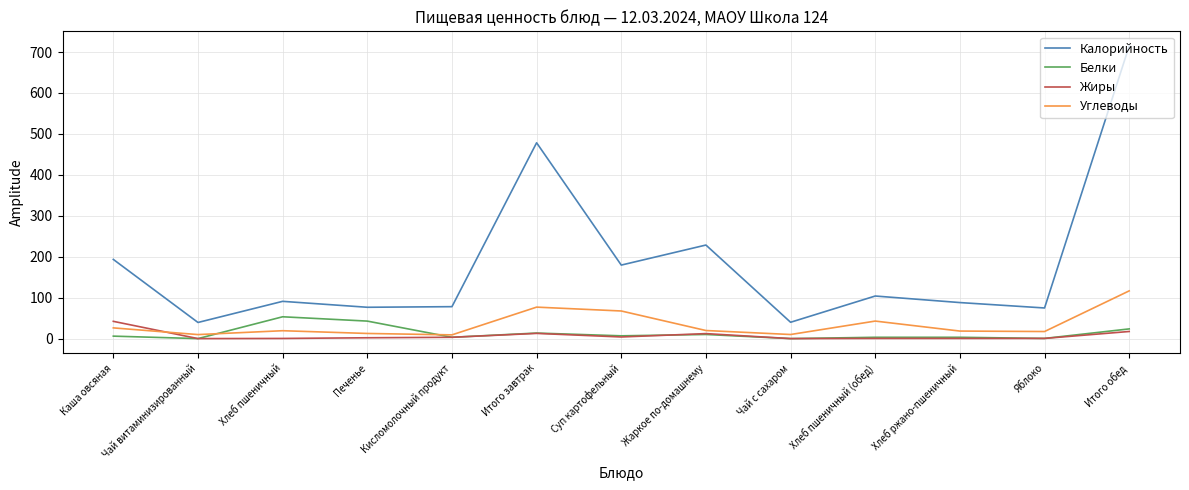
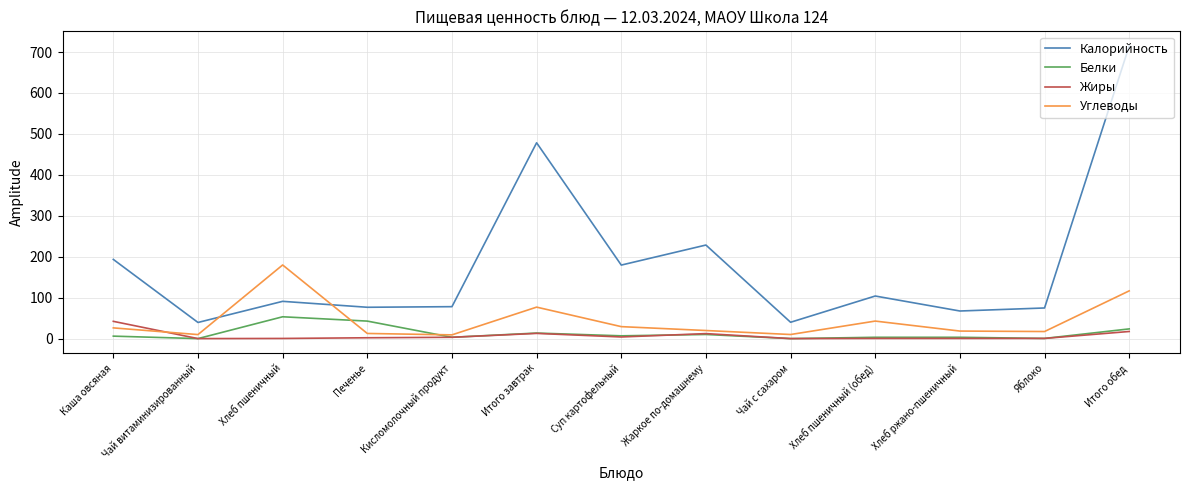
  {
    "Калорийность": {
      "Каша овсяная": 190,
      "Чай витаминизированный": 40,
      "Хлеб пшеничный": 90,
      "Печенье": 80,
      "Кисломолочный продукт": 80,
      "Итого завтрак": 480,
      "Суп картофельный": 180,
      "Жаркое по-домашнему": 230,
      "Чай с сахаром": 40,
      "Хлеб пшеничный (обед)": 100,
-     "Хлеб ржано-пшеничный": 90,
+     "Хлеб ржано-пшеничный": 70,
      "Яблоко": 70
    },
    "Белки": {
      "Каша овсяная": 10,
      "Хлеб пшеничный": 50,
      "Печенье": 40,
      "Итого обед": 20
    },
    "Жиры": {
      "Каша овсяная": 40,
      "Хлеб пшеничный": 0,
      "Печенье": 0,
      "Итого обед": 20
    },
    "Углеводы": {
      "Каша овсяная": 30,
      "Чай витаминизированный": 10,
-     "Хлеб пшеничный": 20,
+     "Хлеб пшеничный": 180,
      "Печенье": 10,
      "Итого завтрак": 80,
-     "Суп картофельный": 70,
+     "Суп картофельный": 30,
      "Жаркое по-домашнему": 20,
      "Чай с сахаром": 10,
      "Хлеб пшеничный (обед)": 40,
      "Хлеб ржано-пшеничный": 20,
      "Яблоко": 20,
      "Итого обед": 120
    }
  }
